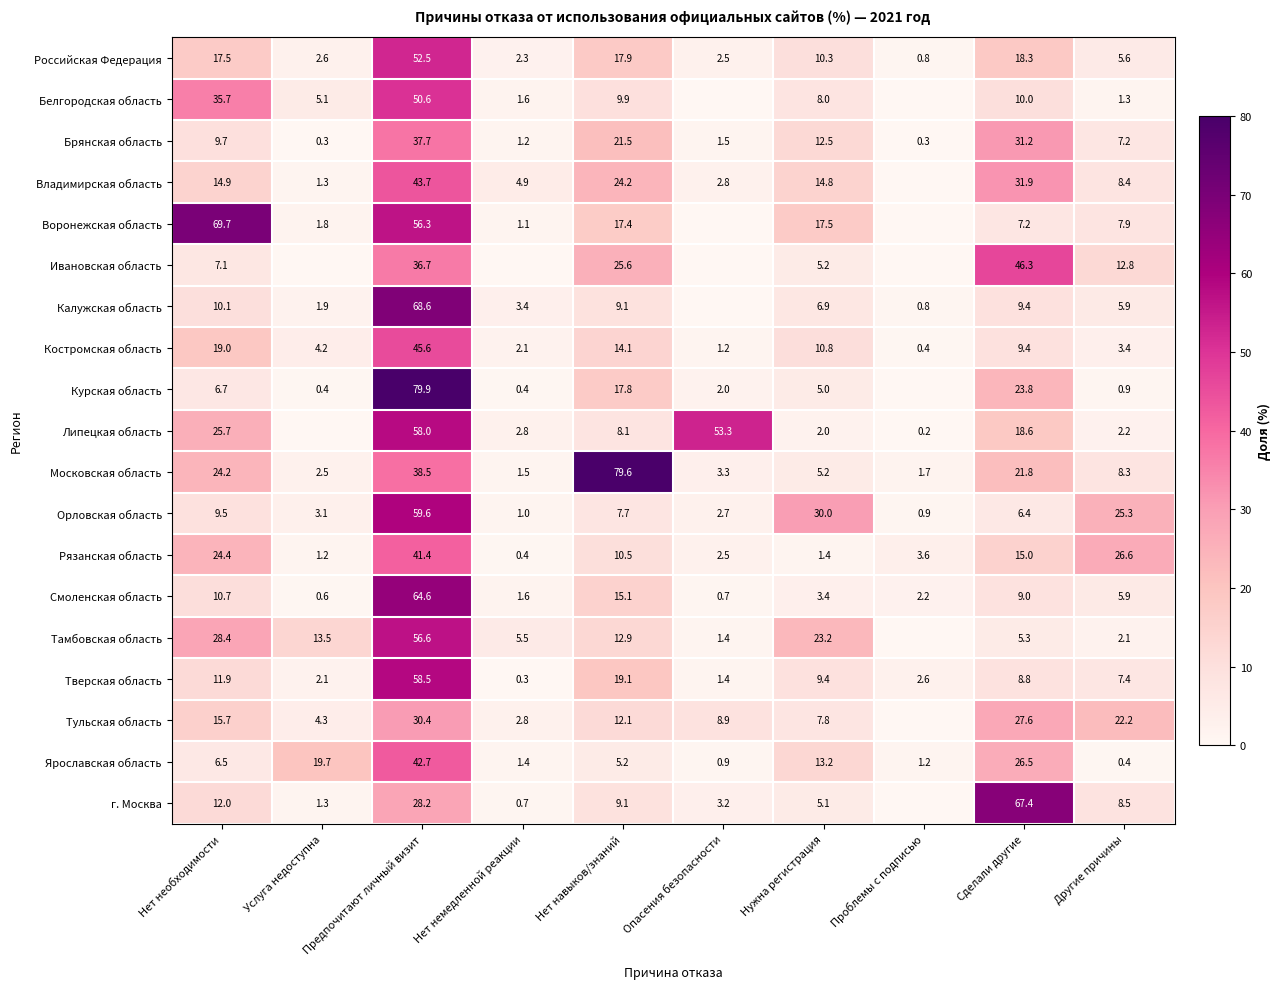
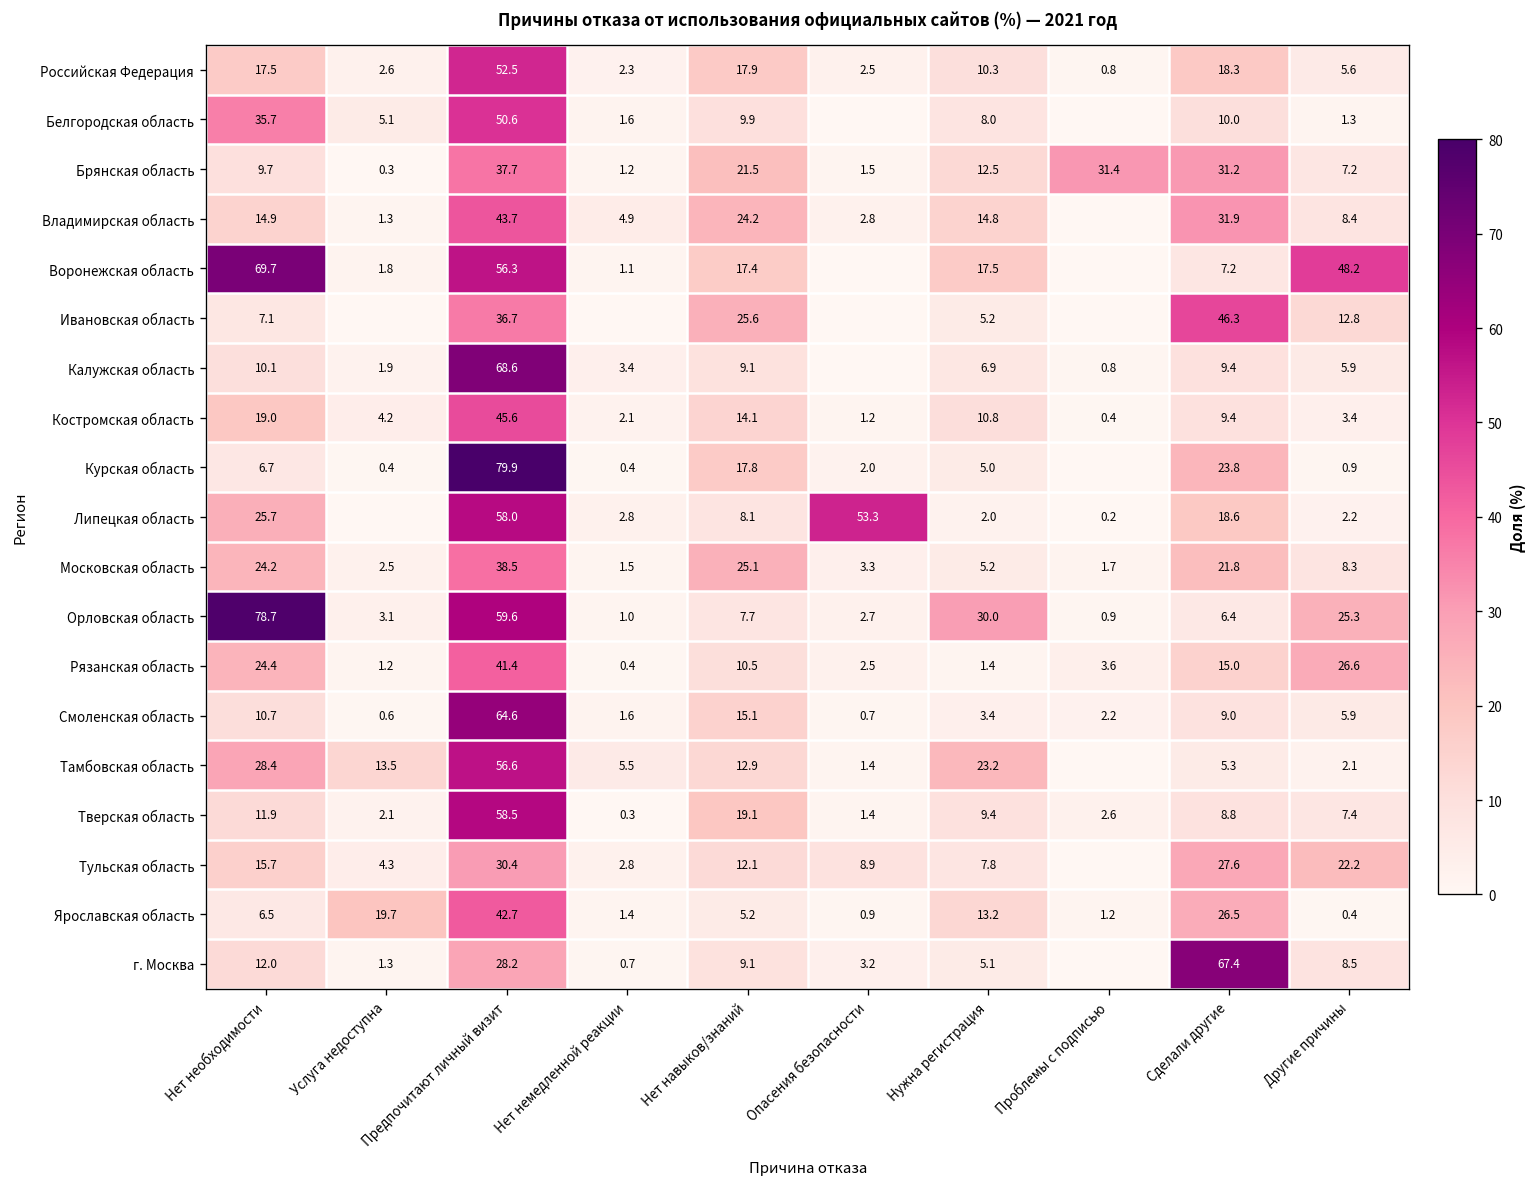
  {
    "Российская Федерация": {
      "Нет необходимости": 17.5,
      "Услуга недоступна": 2.6,
      "Предпочитают личный визит": 52.5,
      "Нет немедленной реакции": 2.3,
      "Нет навыков/знаний": 17.9,
      "Опасения безопасности": 2.5,
      "Нужна регистрация": 10.3,
      "Проблемы с подписью": 0.8,
      "Сделали другие": 18.3,
      "Другие причины": 5.6
    },
    "Белгородская область": {
      "Нет необходимости": 35.7,
      "Услуга недоступна": 5.1,
      "Предпочитают личный визит": 50.6,
      "Нет немедленной реакции": 1.6,
      "Нет навыков/знаний": 9.9,
      "Нужна регистрация": 8.0,
      "Сделали другие": 10.0,
      "Другие причины": 1.3
    },
    "Брянская область": {
      "Нет необходимости": 9.7,
      "Услуга недоступна": 0.3,
      "Предпочитают личный визит": 37.7,
      "Нет немедленной реакции": 1.2,
      "Нет навыков/знаний": 21.5,
      "Опасения безопасности": 1.5,
      "Нужна регистрация": 12.5,
-     "Проблемы с подписью": 0.3,
+     "Проблемы с подписью": 31.4,
      "Сделали другие": 31.2,
      "Другие причины": 7.2
    },
    "Владимирская область": {
      "Нет необходимости": 14.9,
      "Услуга недоступна": 1.3,
      "Предпочитают личный визит": 43.7,
      "Нет немедленной реакции": 4.9,
      "Нет навыков/знаний": 24.2,
      "Опасения безопасности": 2.8,
      "Нужна регистрация": 14.8,
      "Сделали другие": 31.9,
      "Другие причины": 8.4
    },
    "Воронежская область": {
      "Нет необходимости": 69.7,
      "Услуга недоступна": 1.8,
      "Предпочитают личный визит": 56.3,
      "Нет немедленной реакции": 1.1,
      "Нет навыков/знаний": 17.4,
      "Нужна регистрация": 17.5,
      "Сделали другие": 7.2,
-     "Другие причины": 7.9
+     "Другие причины": 48.2
    },
    "Ивановская область": {
      "Нет необходимости": 7.1,
      "Предпочитают личный визит": 36.7,
      "Нет навыков/знаний": 25.6,
      "Нужна регистрация": 5.2,
      "Сделали другие": 46.3,
      "Другие причины": 12.8
    },
    "Калужская область": {
      "Нет необходимости": 10.1,
      "Услуга недоступна": 1.9,
      "Предпочитают личный визит": 68.6,
      "Нет немедленной реакции": 3.4,
      "Нет навыков/знаний": 9.1,
      "Нужна регистрация": 6.9,
      "Проблемы с подписью": 0.8,
      "Сделали другие": 9.4,
      "Другие причины": 5.9
    },
    "Костромская область": {
      "Нет необходимости": 19.0,
      "Услуга недоступна": 4.2,
      "Предпочитают личный визит": 45.6,
      "Нет немедленной реакции": 2.1,
      "Нет навыков/знаний": 14.1,
      "Опасения безопасности": 1.2,
      "Нужна регистрация": 10.8,
      "Проблемы с подписью": 0.4,
      "Сделали другие": 9.4,
      "Другие причины": 3.4
    },
    "Курская область": {
      "Нет необходимости": 6.7,
      "Услуга недоступна": 0.4,
      "Предпочитают личный визит": 79.9,
      "Нет немедленной реакции": 0.4,
      "Нет навыков/знаний": 17.8,
      "Опасения безопасности": 2.0,
      "Нужна регистрация": 5.0,
      "Сделали другие": 23.8,
      "Другие причины": 0.9
    },
    "Липецкая область": {
      "Нет необходимости": 25.7,
      "Предпочитают личный визит": 58.0,
      "Нет немедленной реакции": 2.8,
      "Нет навыков/знаний": 8.1,
      "Опасения безопасности": 53.3,
      "Нужна регистрация": 2.0,
      "Проблемы с подписью": 0.2,
      "Сделали другие": 18.6,
      "Другие причины": 2.2
    },
    "Московская область": {
      "Нет необходимости": 24.2,
      "Услуга недоступна": 2.5,
      "Предпочитают личный визит": 38.5,
      "Нет немедленной реакции": 1.5,
-     "Нет навыков/знаний": 79.6,
+     "Нет навыков/знаний": 25.1,
      "Опасения безопасности": 3.3,
      "Нужна регистрация": 5.2,
      "Проблемы с подписью": 1.7,
      "Сделали другие": 21.8,
      "Другие причины": 8.3
    },
    "Орловская область": {
-     "Нет необходимости": 9.5,
+     "Нет необходимости": 78.7,
      "Услуга недоступна": 3.1,
      "Предпочитают личный визит": 59.6,
      "Нет немедленной реакции": 1.0,
      "Нет навыков/знаний": 7.7,
      "Опасения безопасности": 2.7,
      "Нужна регистрация": 30.0,
      "Проблемы с подписью": 0.9,
      "Сделали другие": 6.4,
      "Другие причины": 25.3
    },
    "Рязанская область": {
      "Нет необходимости": 24.4,
      "Услуга недоступна": 1.2,
      "Предпочитают личный визит": 41.4,
      "Нет немедленной реакции": 0.4,
      "Нет навыков/знаний": 10.5,
      "Опасения безопасности": 2.5,
      "Нужна регистрация": 1.4,
      "Проблемы с подписью": 3.6,
      "Сделали другие": 15.0,
      "Другие причины": 26.6
    },
    "Смоленская область": {
      "Нет необходимости": 10.7,
      "Услуга недоступна": 0.6,
      "Предпочитают личный визит": 64.6,
      "Нет немедленной реакции": 1.6,
      "Нет навыков/знаний": 15.1,
      "Опасения безопасности": 0.7,
      "Нужна регистрация": 3.4,
      "Проблемы с подписью": 2.2,
      "Сделали другие": 9.0,
      "Другие причины": 5.9
    },
    "Тамбовская область": {
      "Нет необходимости": 28.4,
      "Услуга недоступна": 13.5,
      "Предпочитают личный визит": 56.6,
      "Нет немедленной реакции": 5.5,
      "Нет навыков/знаний": 12.9,
      "Опасения безопасности": 1.4,
      "Нужна регистрация": 23.2,
      "Сделали другие": 5.3,
      "Другие причины": 2.1
    },
    "Тверская область": {
      "Нет необходимости": 11.9,
      "Услуга недоступна": 2.1,
      "Предпочитают личный визит": 58.5,
      "Нет немедленной реакции": 0.3,
      "Нет навыков/знаний": 19.1,
      "Опасения безопасности": 1.4,
      "Нужна регистрация": 9.4,
      "Проблемы с подписью": 2.6,
      "Сделали другие": 8.8,
      "Другие причины": 7.4
    },
    "Тульская область": {
      "Нет необходимости": 15.7,
      "Услуга недоступна": 4.3,
      "Предпочитают личный визит": 30.4,
      "Нет немедленной реакции": 2.8,
      "Нет навыков/знаний": 12.1,
      "Опасения безопасности": 8.9,
      "Нужна регистрация": 7.8,
      "Сделали другие": 27.6,
      "Другие причины": 22.2
    },
    "Ярославская область": {
      "Нет необходимости": 6.5,
      "Услуга недоступна": 19.7,
      "Предпочитают личный визит": 42.7,
      "Нет немедленной реакции": 1.4,
      "Нет навыков/знаний": 5.2,
      "Опасения безопасности": 0.9,
      "Нужна регистрация": 13.2,
      "Проблемы с подписью": 1.2,
      "Сделали другие": 26.5,
      "Другие причины": 0.4
    },
    "г. Москва": {
      "Нет необходимости": 12.0,
      "Услуга недоступна": 1.3,
      "Предпочитают личный визит": 28.2,
      "Нет немедленной реакции": 0.7,
      "Нет навыков/знаний": 9.1,
      "Опасения безопасности": 3.2,
      "Нужна регистрация": 5.1,
      "Сделали другие": 67.4,
      "Другие причины": 8.5
    }
  }
